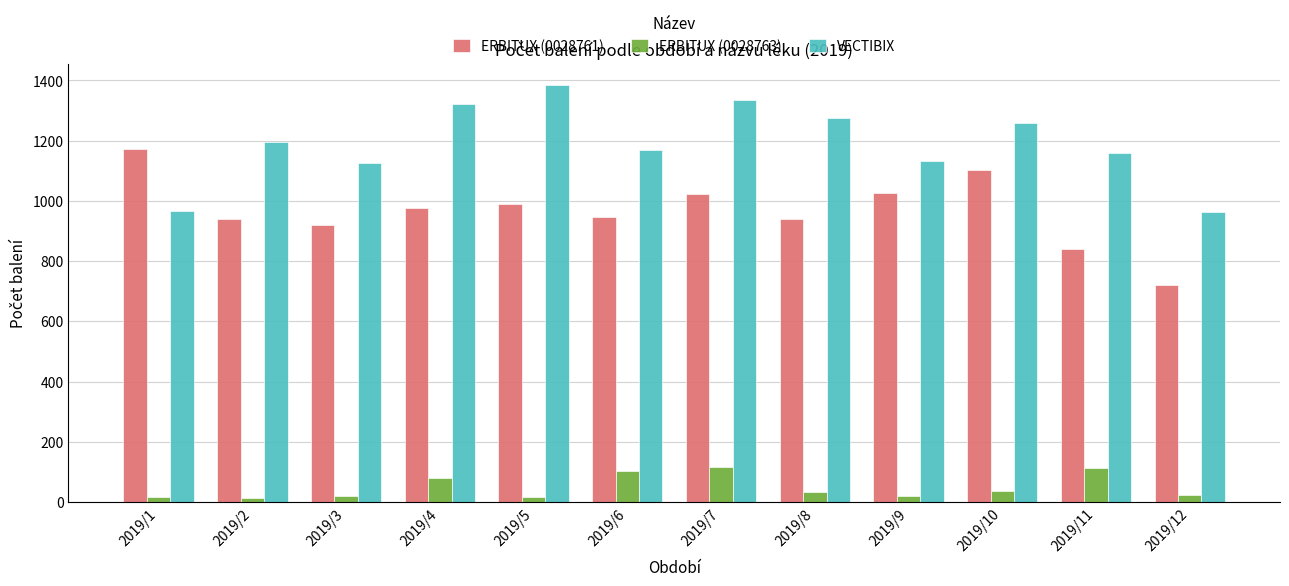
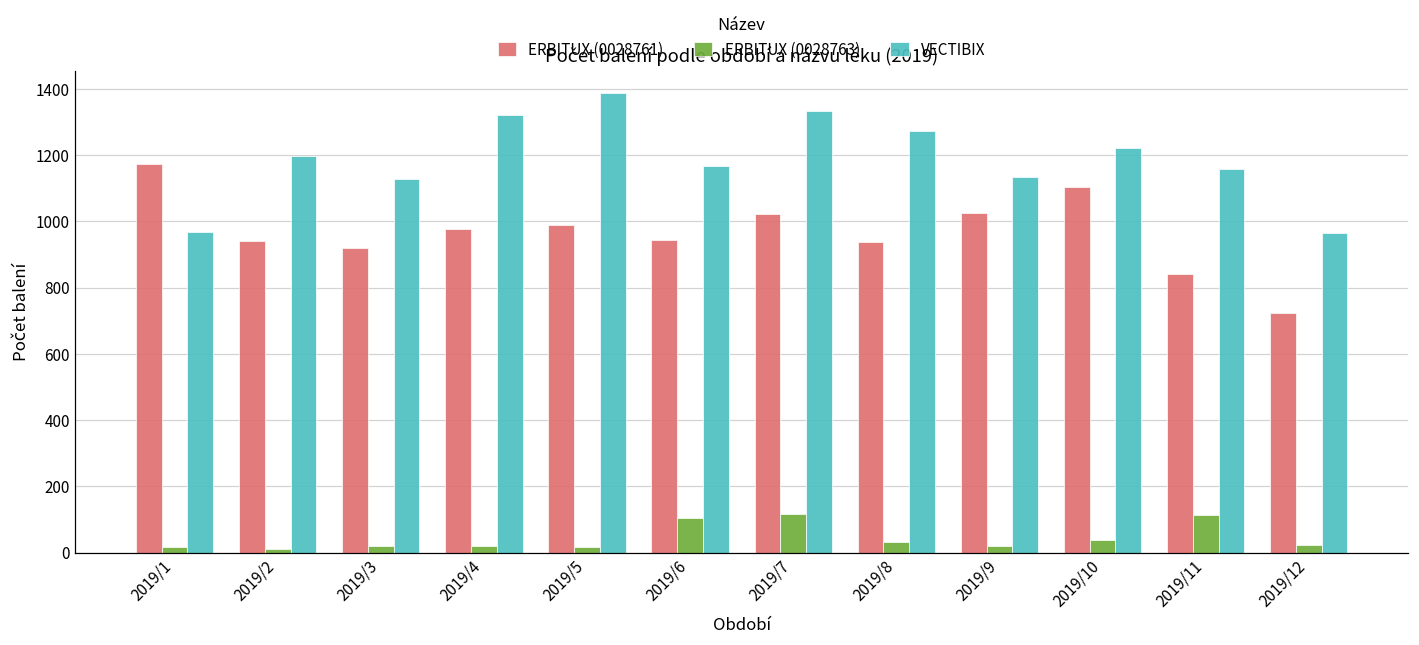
  {
    "ERBITUX (0028761)": {
      "2019/1": 1170,
      "2019/2": 940,
      "2019/3": 920,
      "2019/4": 980,
      "2019/5": 990,
      "2019/6": 950,
      "2019/7": 1020,
      "2019/8": 940,
      "2019/9": 1030,
      "2019/10": 1100,
      "2019/11": 840,
      "2019/12": 720
    },
    "ERBITUX (0028763)": {
      "2019/1": 20,
      "2019/2": 10,
      "2019/3": 20,
-     "2019/4": 80,
+     "2019/4": 20,
      "2019/5": 20,
      "2019/6": 100,
      "2019/7": 120,
      "2019/8": 30,
      "2019/9": 20,
      "2019/10": 40,
      "2019/11": 110,
      "2019/12": 20
    },
    "VECTIBIX": {
      "2019/1": 970,
      "2019/2": 1200,
      "2019/3": 1130,
      "2019/4": 1320,
      "2019/5": 1390,
      "2019/6": 1170,
      "2019/7": 1330,
      "2019/8": 1270,
      "2019/9": 1130,
-     "2019/10": 1260,
+     "2019/10": 1220,
      "2019/11": 1160,
      "2019/12": 960
    }
  }
